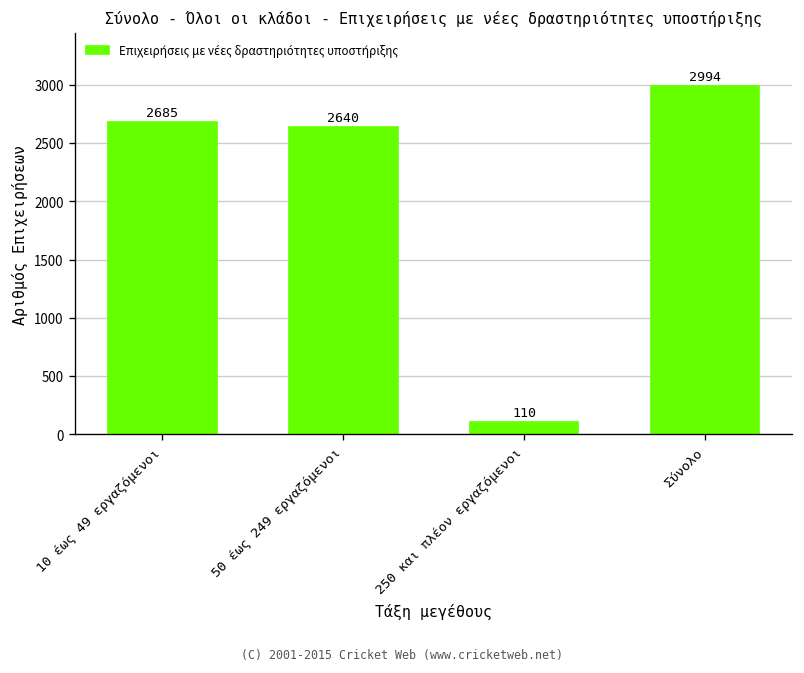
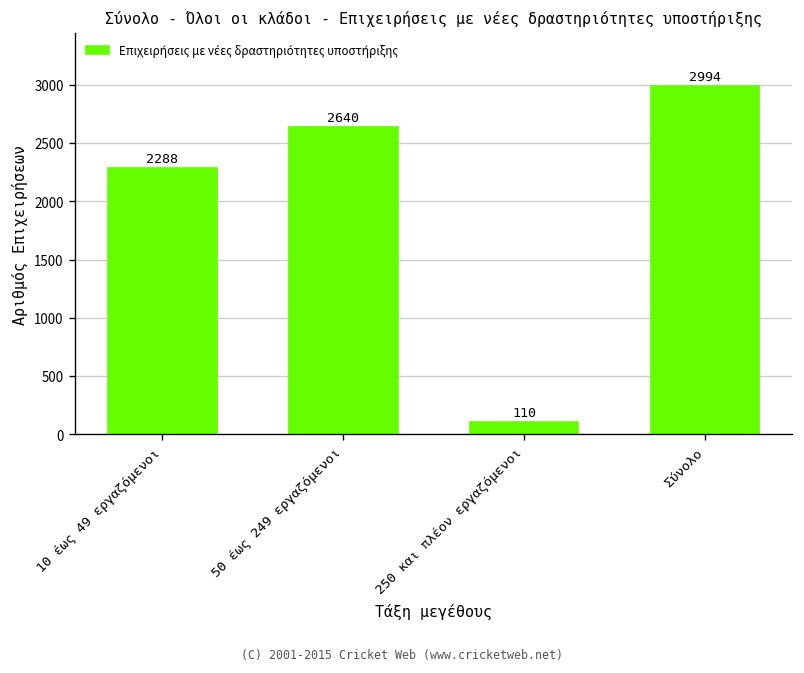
  {
-   "10 έως 49 εργαζόμενοι": 2685,
+   "10 έως 49 εργαζόμενοι": 2288,
    "50 έως 249 εργαζόμενοι": 2640,
    "250 και πλέον εργαζόμενοι": 110,
    "Σύνολο": 2994
  }
